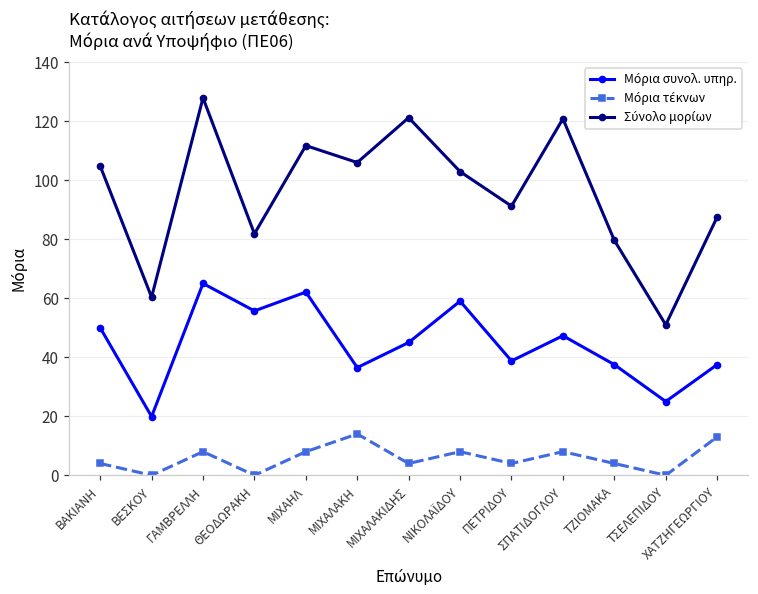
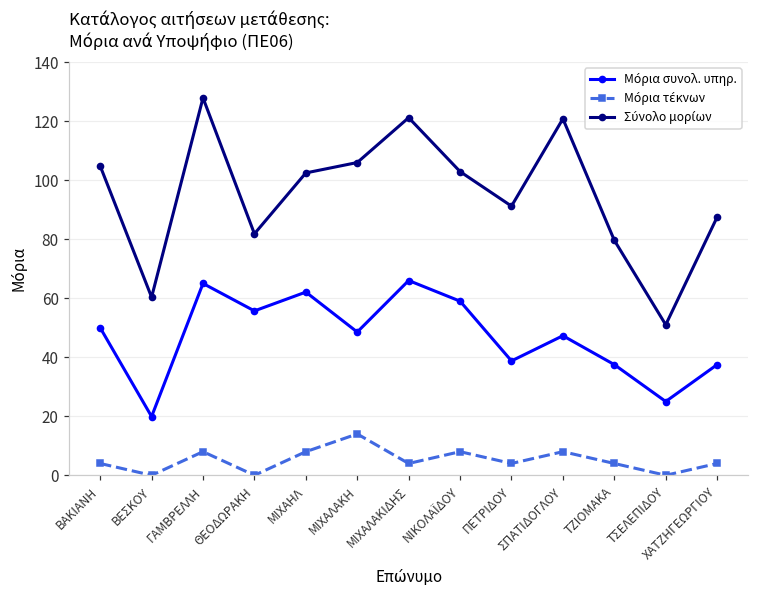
  {
    "Μόρια συνολ. υπηρ.": {
      "ΒΑΚΙΑΝΗ": 50,
      "ΒΕΣΚΟΥ": 20,
      "ΓΑΜΒΡΕΛΛΗ": 65,
      "ΘΕΟΔΩΡΑΚΗ": 56,
      "ΜΙΧΑΗΛ": 62,
-     "ΜΙΧΑΛΑΚΗ": 36,
-     "ΜΙΧΑΛΑΚΙΔΗΣ": 45,
+     "ΜΙΧΑΛΑΚΗ": 49,
+     "ΜΙΧΑΛΑΚΙΔΗΣ": 66,
      "ΝΙΚΟΛΑΪΔΟΥ": 59,
      "ΠΕΤΡΙΔΟΥ": 39,
      "ΣΠΑΤΙΔΟΓΛΟΥ": 47,
      "ΤΖΙΟΜΑΚΑ": 38,
      "ΤΣΕΛΕΠΙΔΟΥ": 25,
      "ΧΑΤΖΗΓΕΩΡΓΙΟΥ": 38
    },
    "Μόρια τέκνων": {
      "ΒΑΚΙΑΝΗ": 4,
      "ΒΕΣΚΟΥ": 0,
      "ΓΑΜΒΡΕΛΛΗ": 8,
      "ΘΕΟΔΩΡΑΚΗ": 0,
      "ΜΙΧΑΗΛ": 8,
      "ΜΙΧΑΛΑΚΗ": 14,
      "ΜΙΧΑΛΑΚΙΔΗΣ": 4,
      "ΝΙΚΟΛΑΪΔΟΥ": 8,
      "ΠΕΤΡΙΔΟΥ": 4,
      "ΣΠΑΤΙΔΟΓΛΟΥ": 8,
      "ΤΖΙΟΜΑΚΑ": 4,
      "ΤΣΕΛΕΠΙΔΟΥ": 0,
-     "ΧΑΤΖΗΓΕΩΡΓΙΟΥ": 13
+     "ΧΑΤΖΗΓΕΩΡΓΙΟΥ": 4
    },
    "Σύνολο μορίων": {
      "ΒΑΚΙΑΝΗ": 105,
      "ΒΕΣΚΟΥ": 60,
      "ΓΑΜΒΡΕΛΛΗ": 128,
      "ΘΕΟΔΩΡΑΚΗ": 82,
-     "ΜΙΧΑΗΛ": 112,
+     "ΜΙΧΑΗΛ": 102,
      "ΜΙΧΑΛΑΚΗ": 106,
      "ΜΙΧΑΛΑΚΙΔΗΣ": 121,
      "ΝΙΚΟΛΑΪΔΟΥ": 103,
      "ΠΕΤΡΙΔΟΥ": 91,
      "ΣΠΑΤΙΔΟΓΛΟΥ": 121,
      "ΤΖΙΟΜΑΚΑ": 80,
      "ΤΣΕΛΕΠΙΔΟΥ": 51,
      "ΧΑΤΖΗΓΕΩΡΓΙΟΥ": 88
    }
  }
